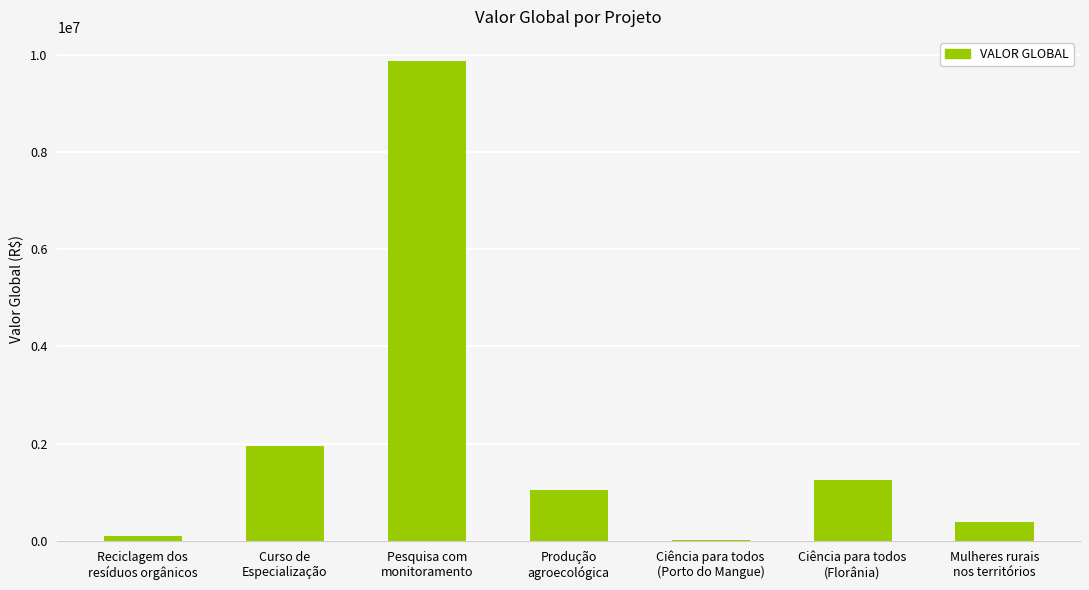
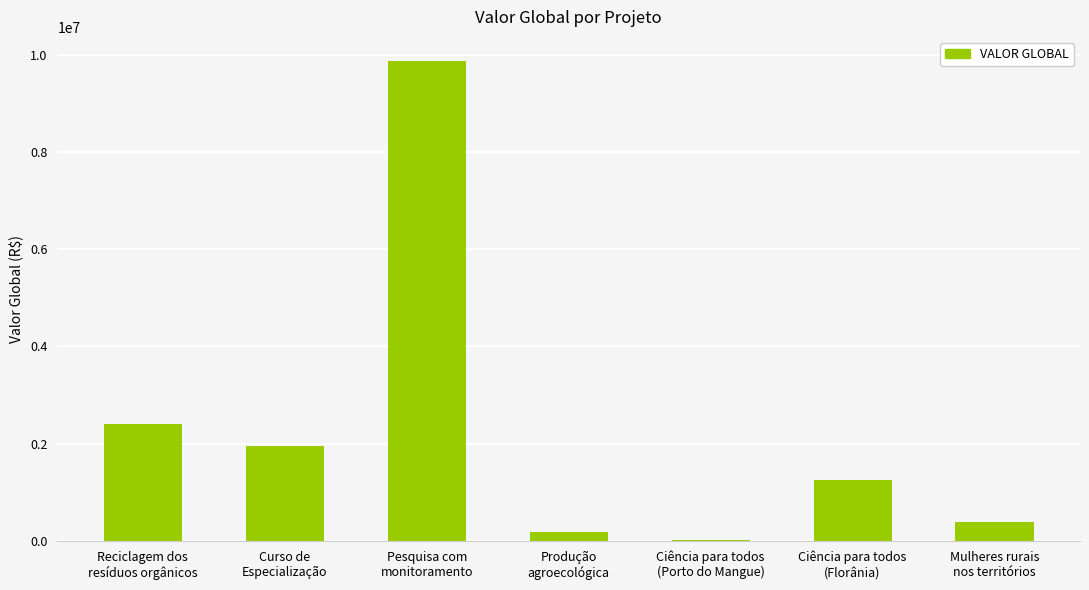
  {
-   "Reciclagem dos resíduos orgânicos": 100000,
+   "Reciclagem dos resíduos orgânicos": 2400000,
    "Curso de Especialização": 2000000,
    "Pesquisa com monitoramento": 9900000,
-   "Produção agroecológica": 1000000,
+   "Produção agroecológica": 200000,
    "Ciência para todos (Florânia)": 1300000,
    "Mulheres rurais nos territórios": 400000
  }
